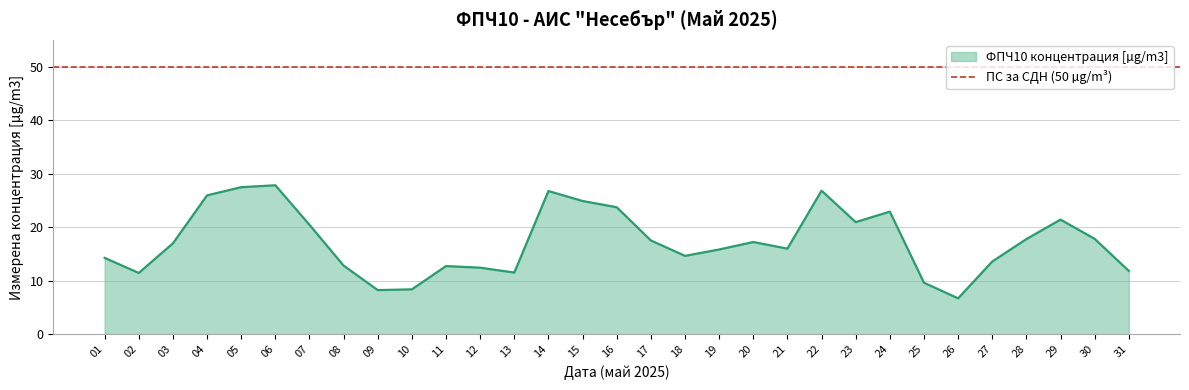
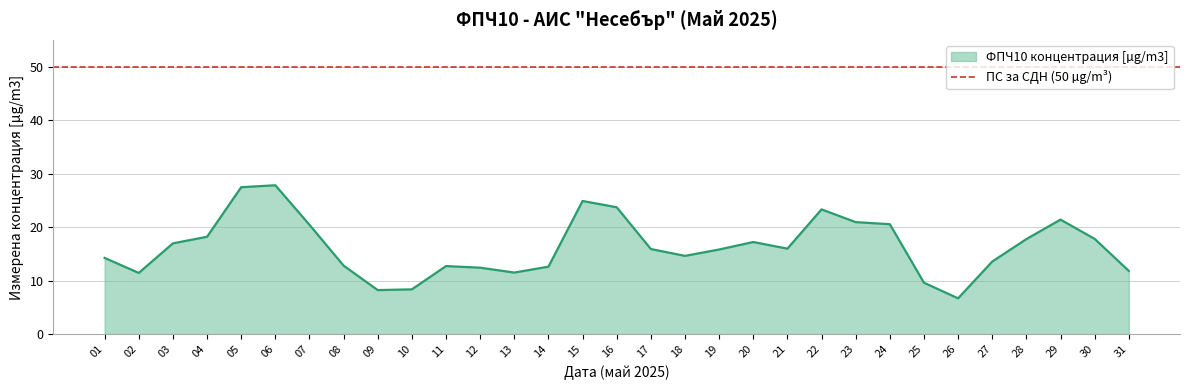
  {
    "01": 14,
    "02": 11,
    "03": 17,
-   "04": 26,
+   "04": 18,
    "05": 27,
    "06": 28,
    "07": 20,
    "08": 13,
    "09": 8,
    "10": 8,
    "11": 13,
    "12": 12,
    "13": 12,
-   "14": 27,
+   "14": 13,
    "15": 25,
    "16": 24,
-   "17": 18,
+   "17": 16,
    "18": 15,
    "19": 16,
    "20": 17,
    "21": 16,
-   "22": 27,
+   "22": 23,
    "23": 21,
-   "24": 23,
+   "24": 21,
    "25": 10,
    "26": 7,
    "27": 14,
    "28": 18,
    "29": 21,
    "30": 18,
    "31": 12
  }
